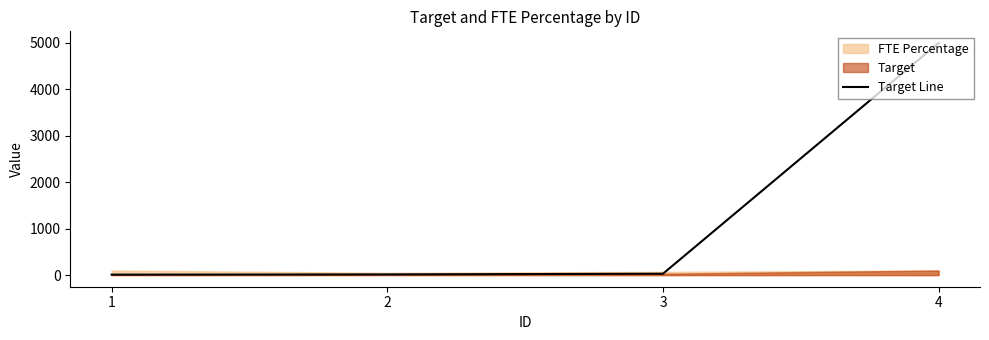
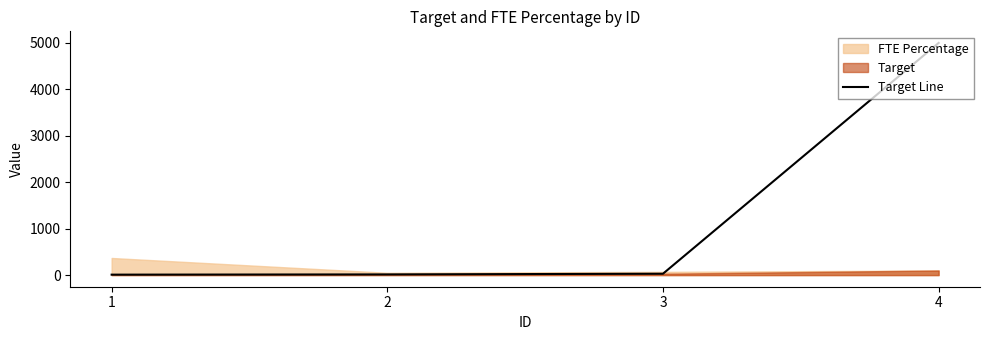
  {
    "FTE Percentage": {
-     "1": 100
+     "1": 400
    }
  }
